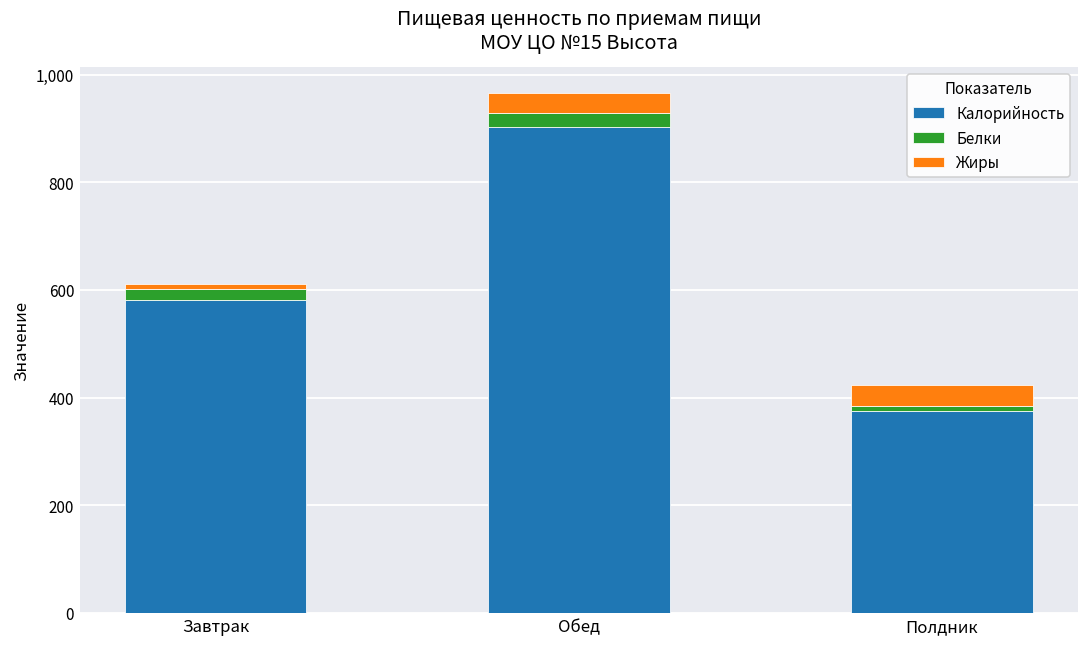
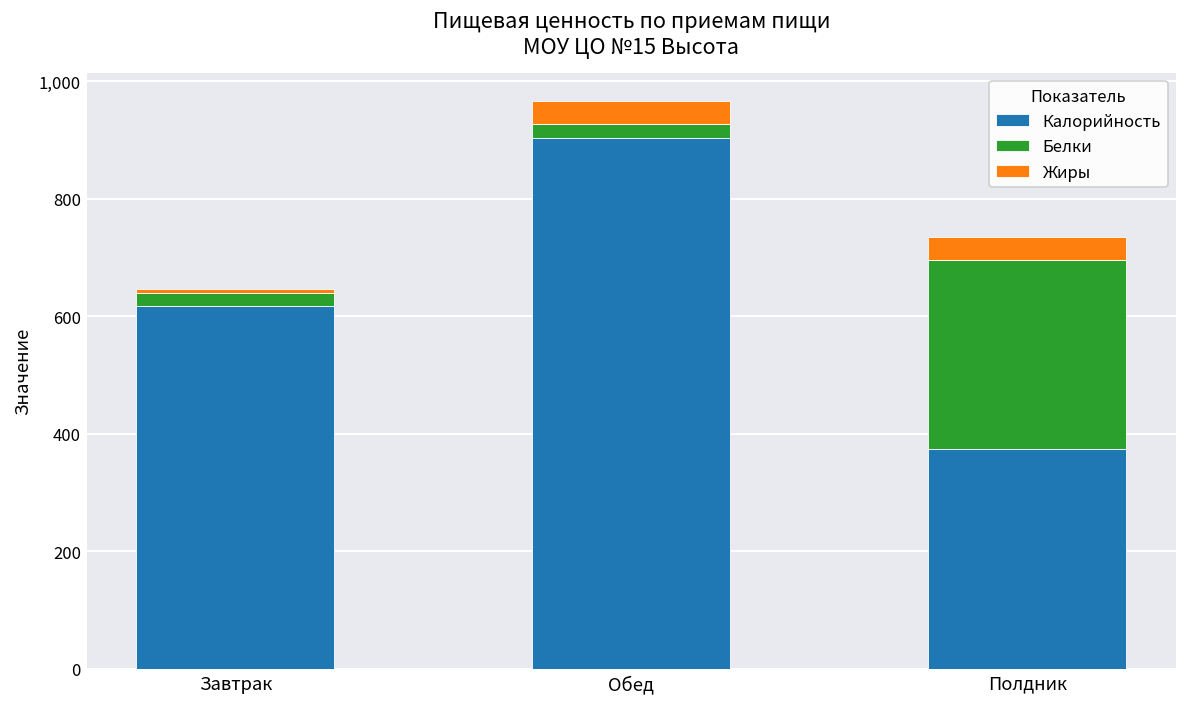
  {
    "Калорийность": {
-     "Завтрак": 580,
+     "Завтрак": 620,
      "Обед": 900,
      "Полдник": 370
    },
    "Белки": {
      "Завтрак": 20,
      "Обед": 20,
-     "Полдник": 10
+     "Полдник": 320
    },
    "Жиры": {
      "Завтрак": 10,
      "Обед": 40,
      "Полдник": 40
    }
  }
